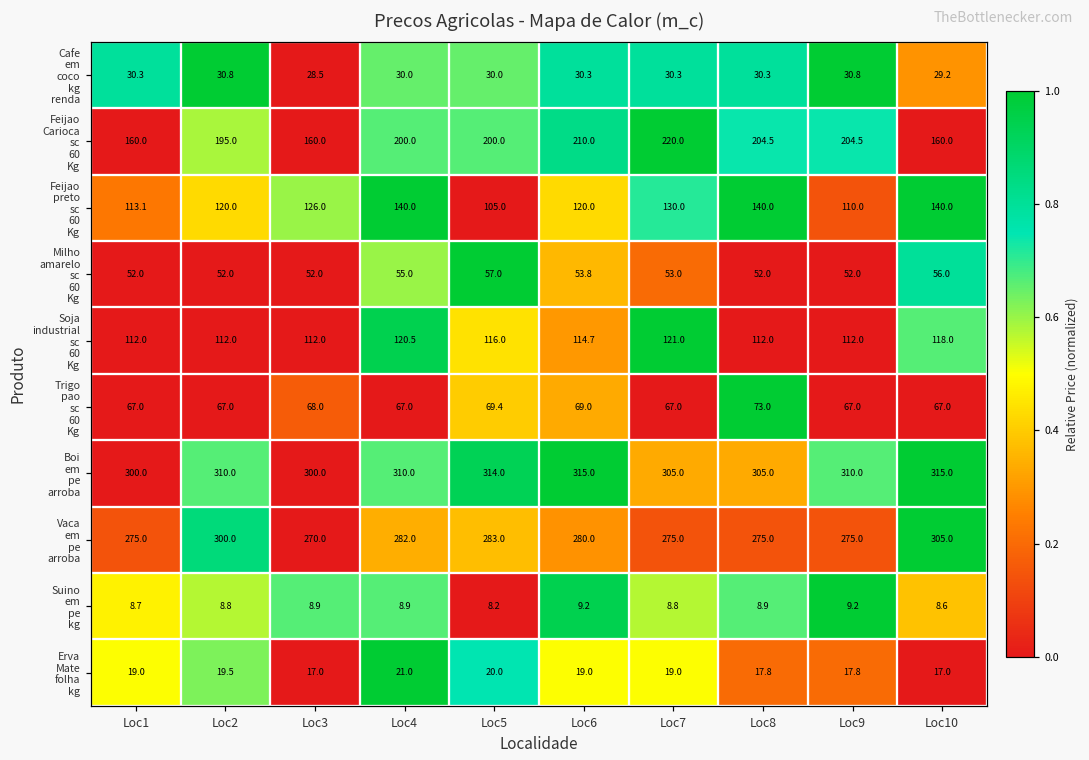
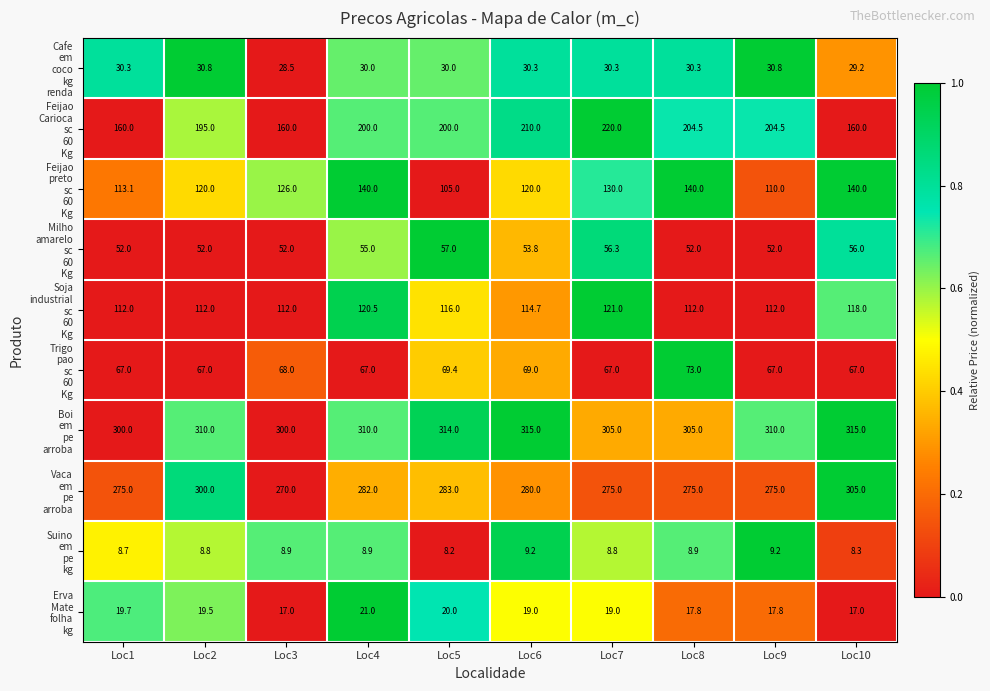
  {
    "Cafe em coco kg renda": {
      "Loc1": 30.3,
      "Loc2": 30.8,
      "Loc3": 28.5,
      "Loc4": 30.0,
      "Loc5": 30.0,
      "Loc6": 30.3,
      "Loc7": 30.3,
      "Loc8": 30.3,
      "Loc9": 30.8,
      "Loc10": 29.2
    },
    "Feijao Carioca sc 60 Kg": {
      "Loc1": 160.0,
      "Loc2": 195.0,
      "Loc3": 160.0,
      "Loc4": 200.0,
      "Loc5": 200.0,
      "Loc6": 210.0,
      "Loc7": 220.0,
      "Loc8": 204.5,
      "Loc9": 204.5,
      "Loc10": 160.0
    },
    "Feijao preto sc 60 Kg": {
      "Loc1": 113.1,
      "Loc2": 120.0,
      "Loc3": 126.0,
      "Loc4": 140.0,
      "Loc5": 105.0,
      "Loc6": 120.0,
      "Loc7": 130.0,
      "Loc8": 140.0,
      "Loc9": 110.0,
      "Loc10": 140.0
    },
    "Milho amarelo sc 60 Kg": {
      "Loc1": 52.0,
      "Loc2": 52.0,
      "Loc3": 52.0,
      "Loc4": 55.0,
      "Loc5": 57.0,
      "Loc6": 53.8,
-     "Loc7": 53.0,
+     "Loc7": 56.3,
      "Loc8": 52.0,
      "Loc9": 52.0,
      "Loc10": 56.0
    },
    "Soja industrial sc 60 Kg": {
      "Loc1": 112.0,
      "Loc2": 112.0,
      "Loc3": 112.0,
      "Loc4": 120.5,
      "Loc5": 116.0,
      "Loc6": 114.7,
      "Loc7": 121.0,
      "Loc8": 112.0,
      "Loc9": 112.0,
      "Loc10": 118.0
    },
    "Trigo pao sc 60 Kg": {
      "Loc1": 67.0,
      "Loc2": 67.0,
      "Loc3": 68.0,
      "Loc4": 67.0,
      "Loc5": 69.4,
      "Loc6": 69.0,
      "Loc7": 67.0,
      "Loc8": 73.0,
      "Loc9": 67.0,
      "Loc10": 67.0
    },
    "Boi em pe arroba": {
      "Loc1": 300.0,
      "Loc2": 310.0,
      "Loc3": 300.0,
      "Loc4": 310.0,
      "Loc5": 314.0,
      "Loc6": 315.0,
      "Loc7": 305.0,
      "Loc8": 305.0,
      "Loc9": 310.0,
      "Loc10": 315.0
    },
    "Vaca em pe arroba": {
      "Loc1": 275.0,
      "Loc2": 300.0,
      "Loc3": 270.0,
      "Loc4": 282.0,
      "Loc5": 283.0,
      "Loc6": 280.0,
      "Loc7": 275.0,
      "Loc8": 275.0,
      "Loc9": 275.0,
      "Loc10": 305.0
    },
    "Suino em pe kg": {
      "Loc1": 8.7,
      "Loc2": 8.8,
      "Loc3": 8.9,
      "Loc4": 8.9,
      "Loc5": 8.2,
      "Loc6": 9.2,
      "Loc7": 8.8,
      "Loc8": 8.9,
      "Loc9": 9.2,
-     "Loc10": 8.6
+     "Loc10": 8.3
    },
    "Erva Mate folha kg": {
-     "Loc1": 19.0,
+     "Loc1": 19.7,
      "Loc2": 19.5,
      "Loc3": 17.0,
      "Loc4": 21.0,
      "Loc5": 20.0,
      "Loc6": 19.0,
      "Loc7": 19.0,
      "Loc8": 17.8,
      "Loc9": 17.8,
      "Loc10": 17.0
    }
  }
